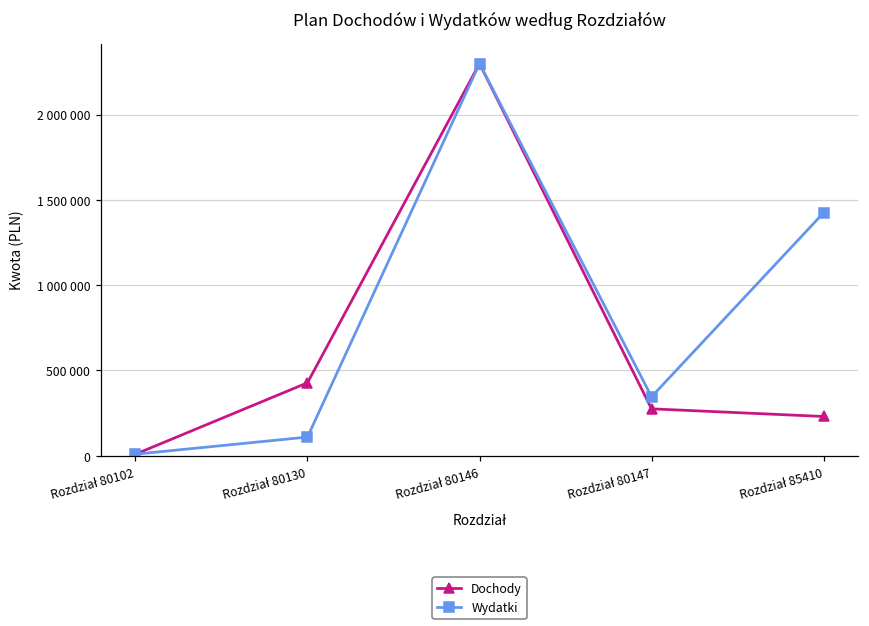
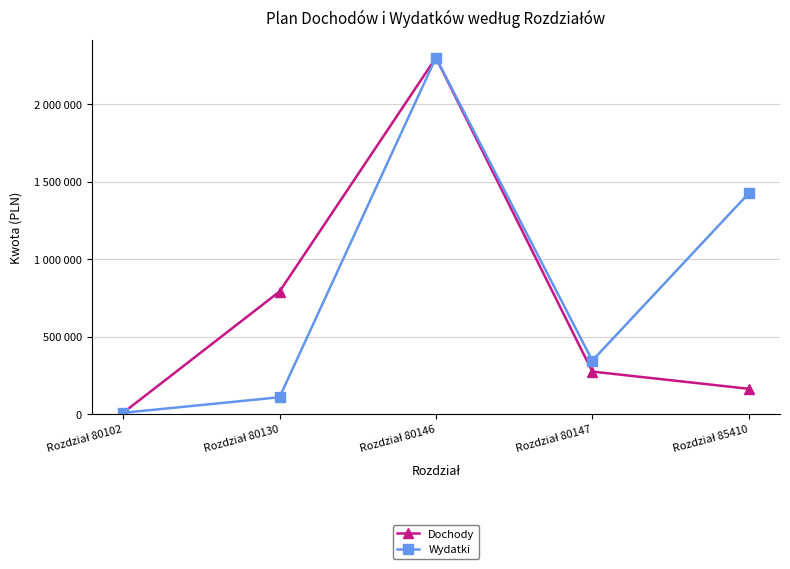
  {
    "Dochody": {
-     "Rozdział 80130": 430000,
+     "Rozdział 80130": 790000,
      "Rozdział 80147": 280000,
-     "Rozdział 85410": 230000
+     "Rozdział 85410": 160000
    },
    "Wydatki": {
      "Rozdział 80130": 110000,
      "Rozdział 80147": 350000,
      "Rozdział 85410": 1420000
    }
  }
